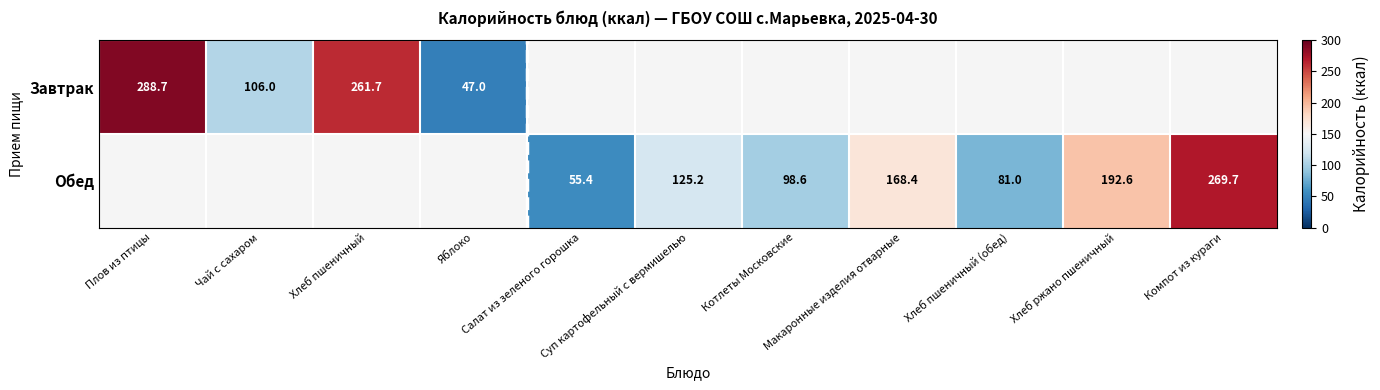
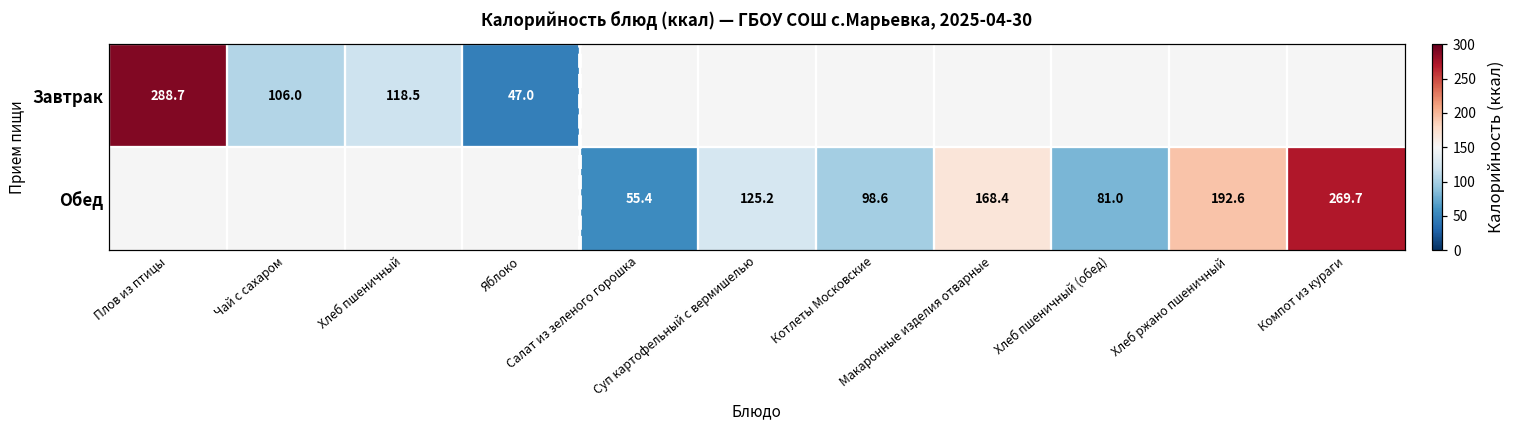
  {
    "Завтрак": {
      "Плов из птицы": 288.7,
      "Чай с сахаром": 106.0,
-     "Хлеб пшеничный": 261.7,
+     "Хлеб пшеничный": 118.5,
      "Яблоко": 47.0
    },
    "Обед": {
      "Салат из зеленого горошка": 55.4,
      "Суп картофельный с вермишелью": 125.2,
      "Котлеты Московские": 98.6,
      "Макаронные изделия отварные": 168.4,
      "Хлеб пшеничный (обед)": 81.0,
      "Хлеб ржано пшеничный": 192.6,
      "Компот из кураги": 269.7
    }
  }
